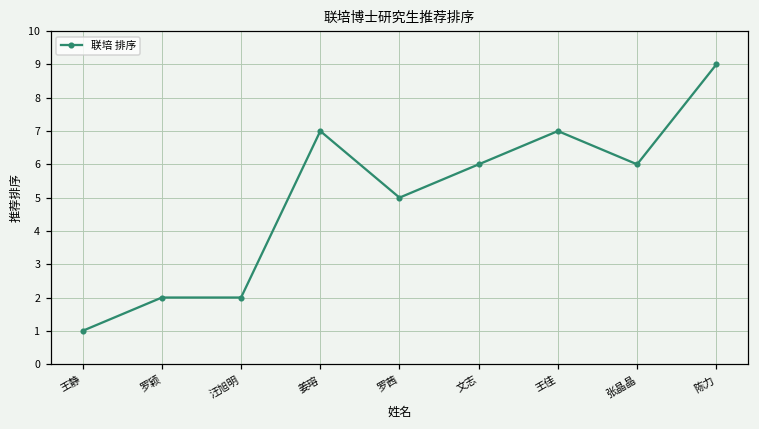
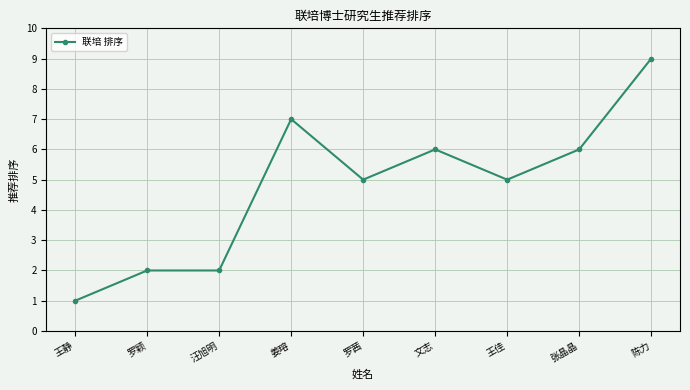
  {
    "王静": 1,
    "罗颖": 2,
    "汪旭明": 2,
    "姜瑢": 7,
    "罗茜": 5,
    "文志": 6,
-   "王佳": 7,
+   "王佳": 5,
    "张晶晶": 6,
    "陈力": 9
  }
